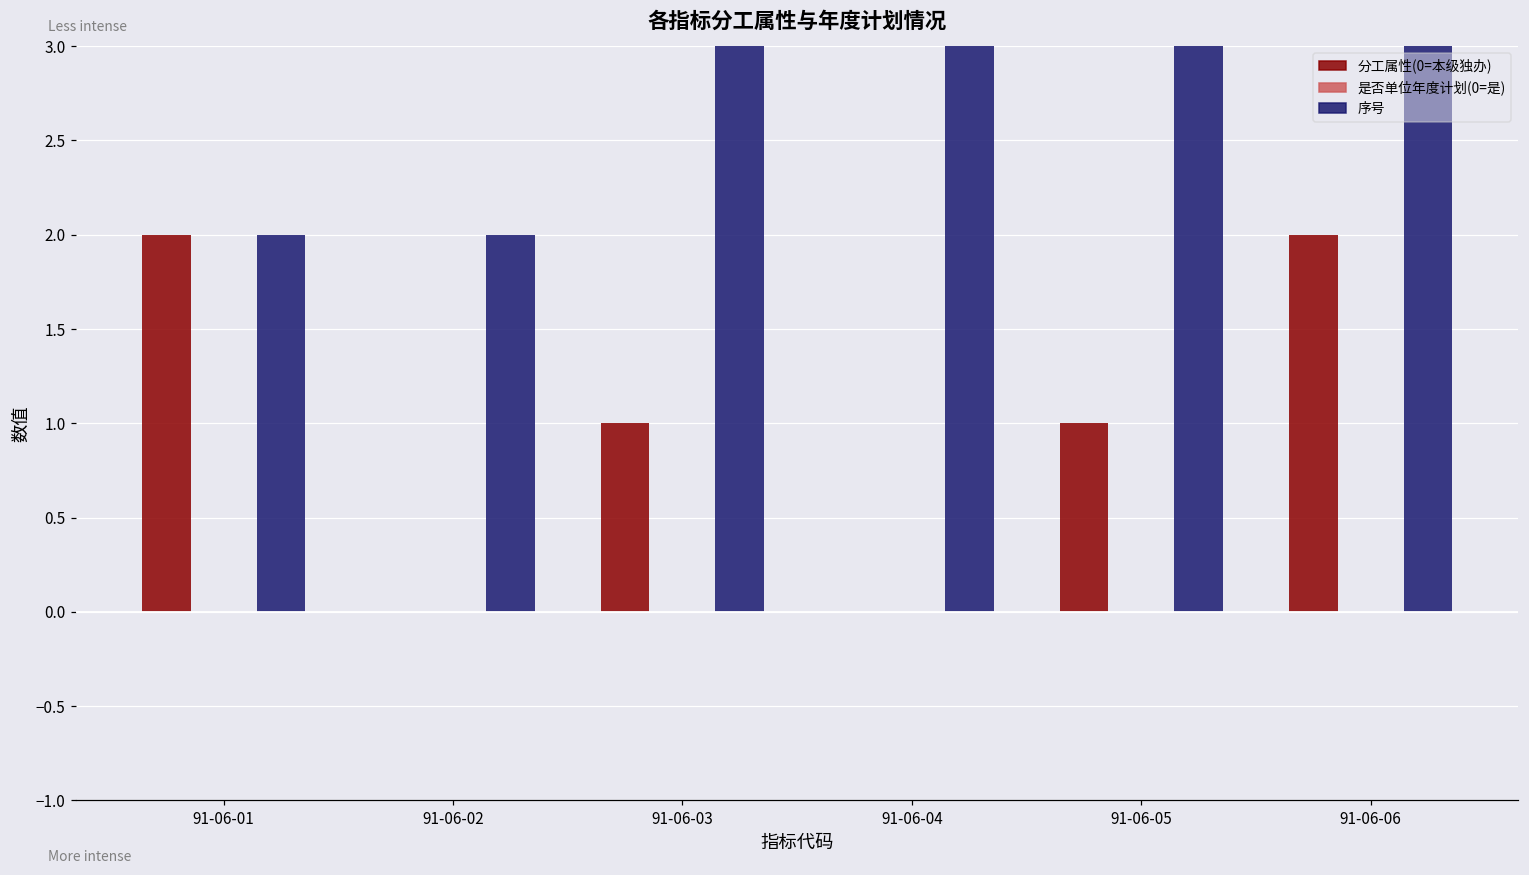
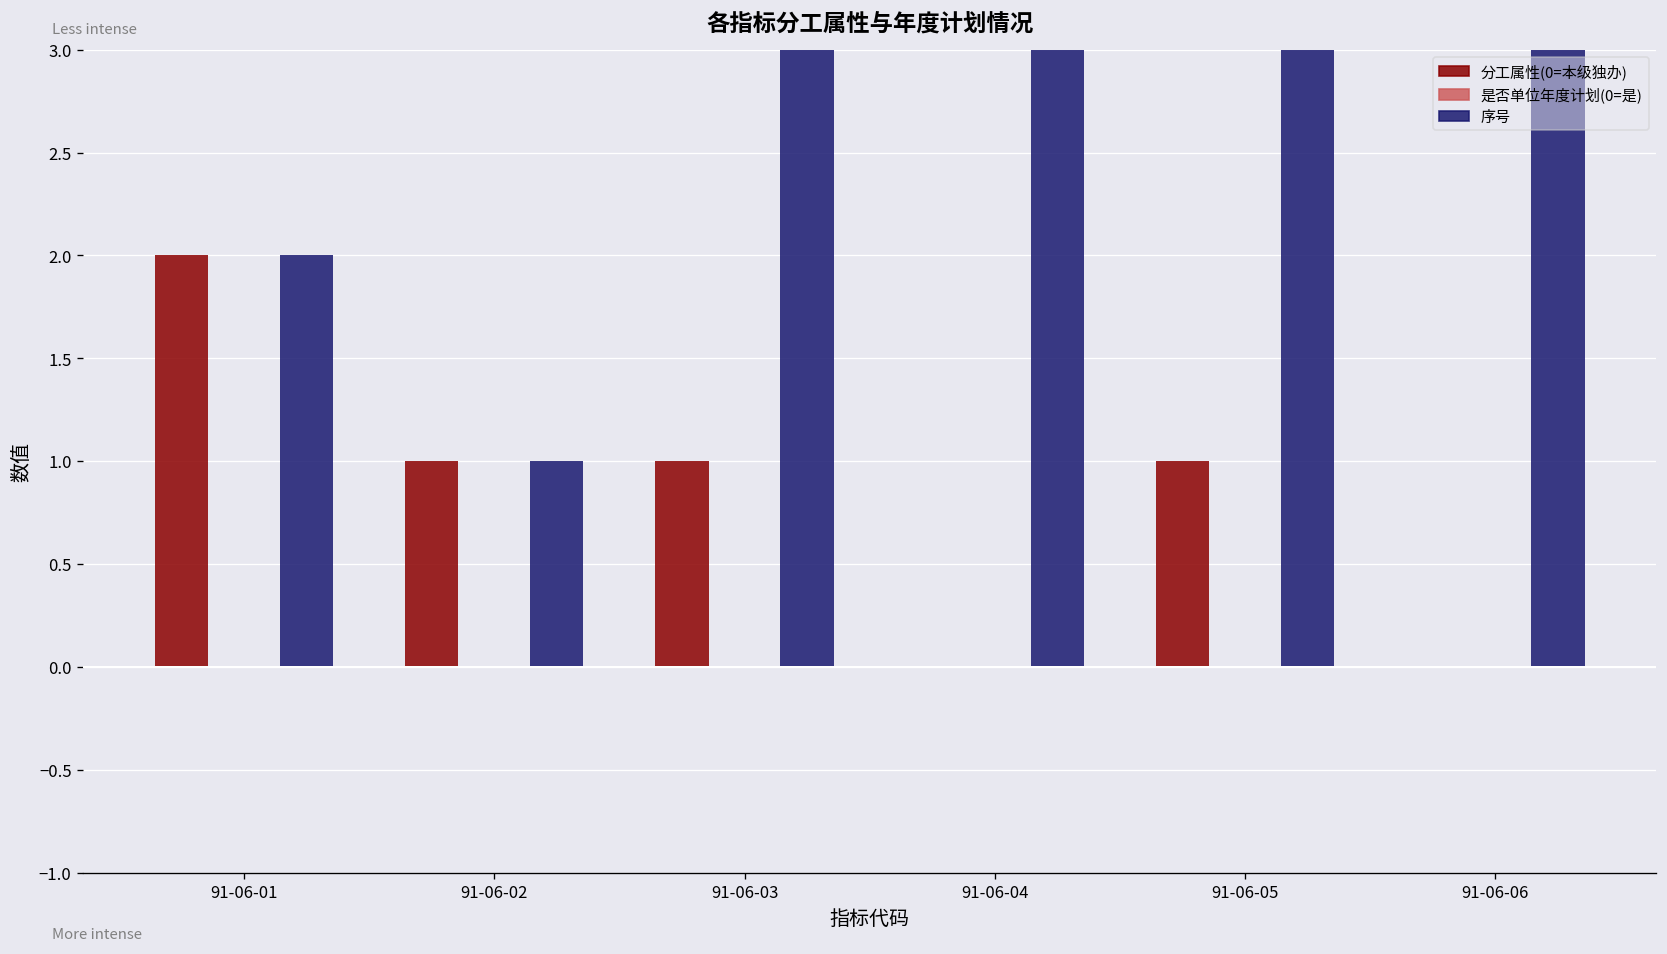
  {
    "分工属性(0=本级独办)": {
      "91-06-01": 2,
-     "91-06-02": 0,
+     "91-06-02": 1,
      "91-06-03": 1,
      "91-06-04": 0,
      "91-06-05": 1,
-     "91-06-06": 2
+     "91-06-06": 0
    },
    "序号": {
      "91-06-01": 2,
-     "91-06-02": 2,
+     "91-06-02": 1,
      "91-06-03": 3
    }
  }
